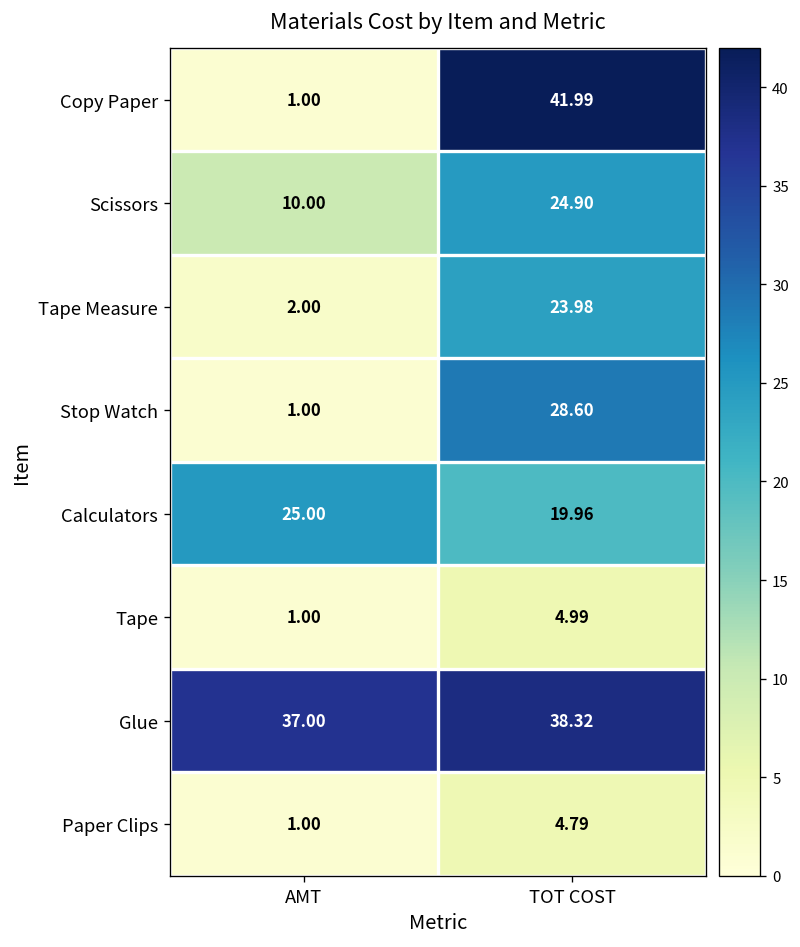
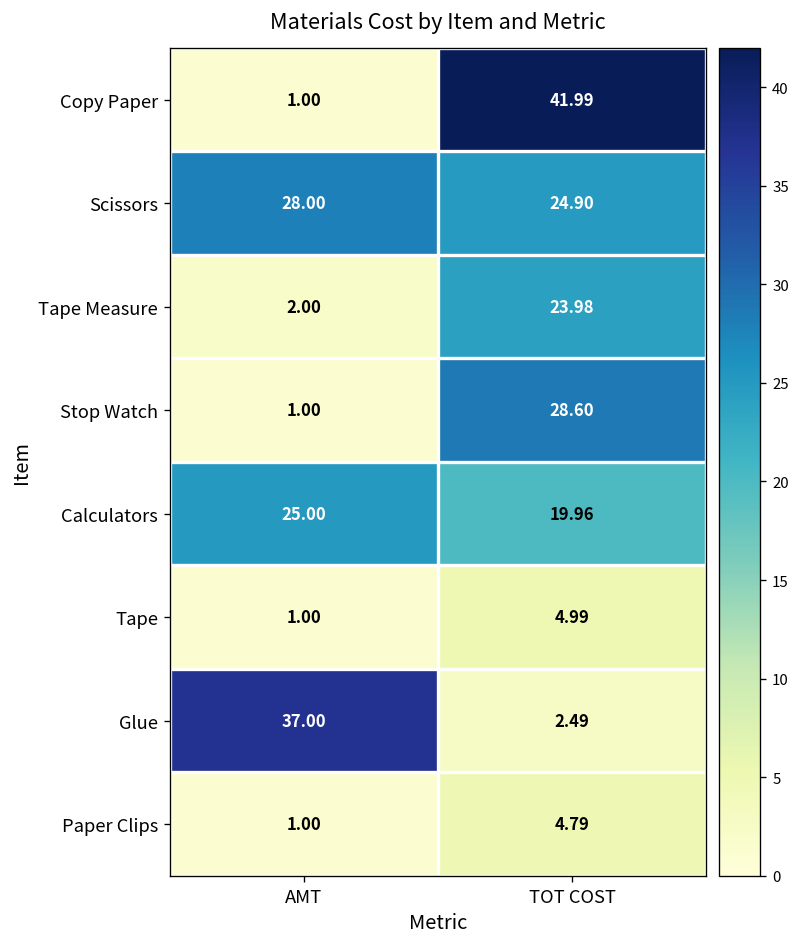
  {
    "Copy Paper": {
      "AMT": 1.00,
      "TOT COST": 41.99
    },
    "Scissors": {
-     "AMT": 10.00,
+     "AMT": 28.00,
      "TOT COST": 24.90
    },
    "Tape Measure": {
      "AMT": 2.00,
      "TOT COST": 23.98
    },
    "Stop Watch": {
      "AMT": 1.00,
      "TOT COST": 28.60
    },
    "Calculators": {
      "AMT": 25.00,
      "TOT COST": 19.96
    },
    "Tape": {
      "AMT": 1.00,
      "TOT COST": 4.99
    },
    "Glue": {
      "AMT": 37.00,
-     "TOT COST": 38.32
+     "TOT COST": 2.49
    },
    "Paper Clips": {
      "AMT": 1.00,
      "TOT COST": 4.79
    }
  }
